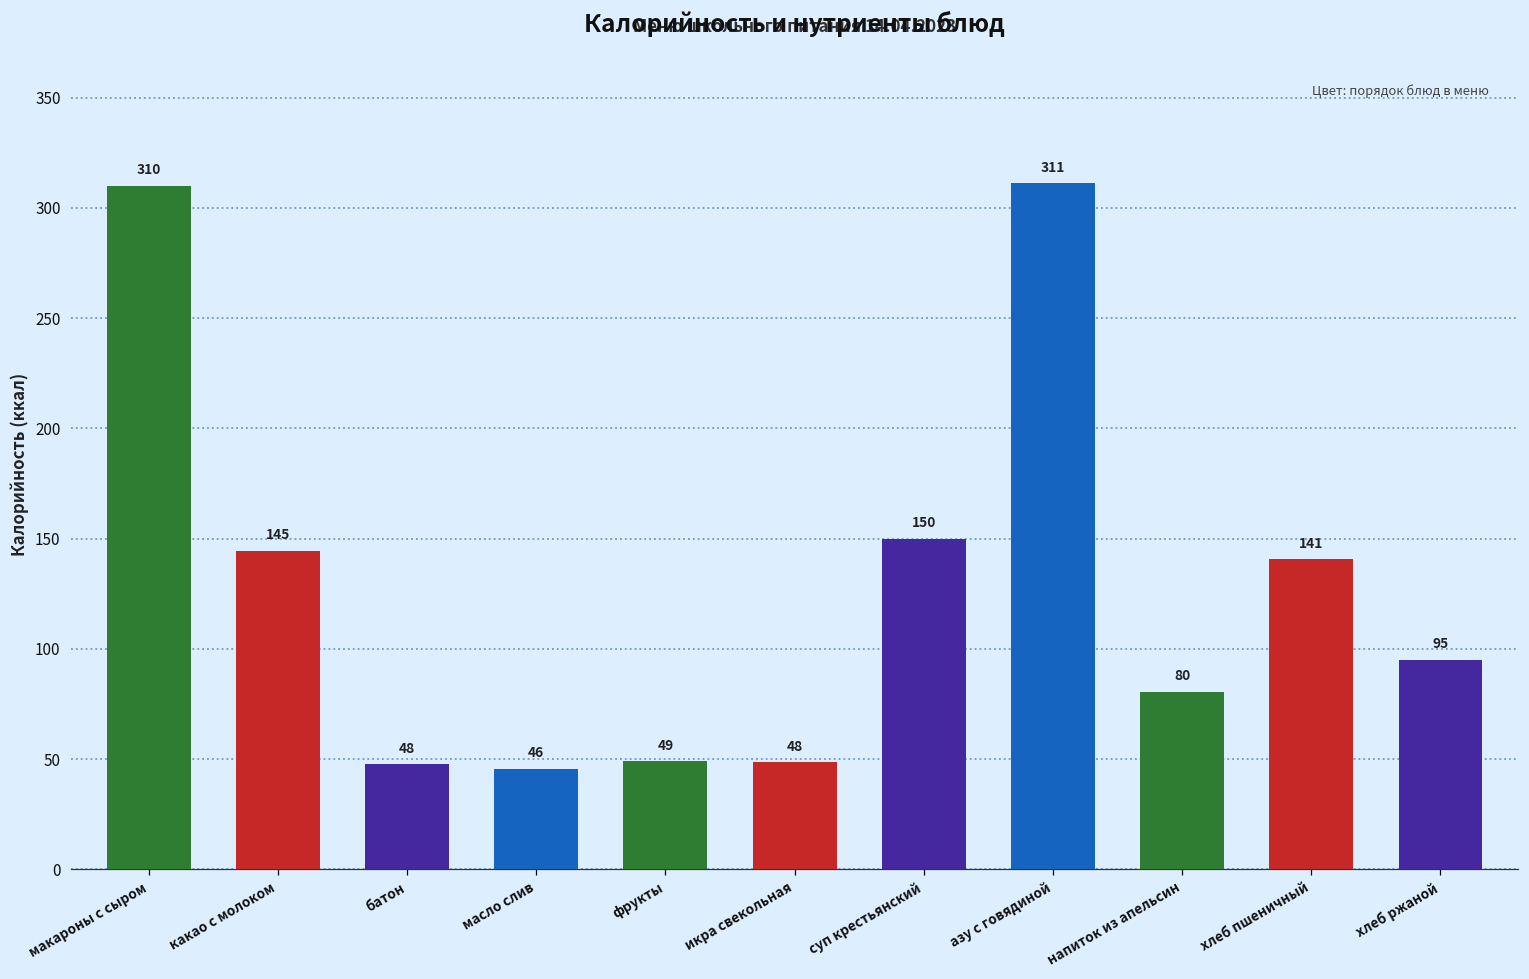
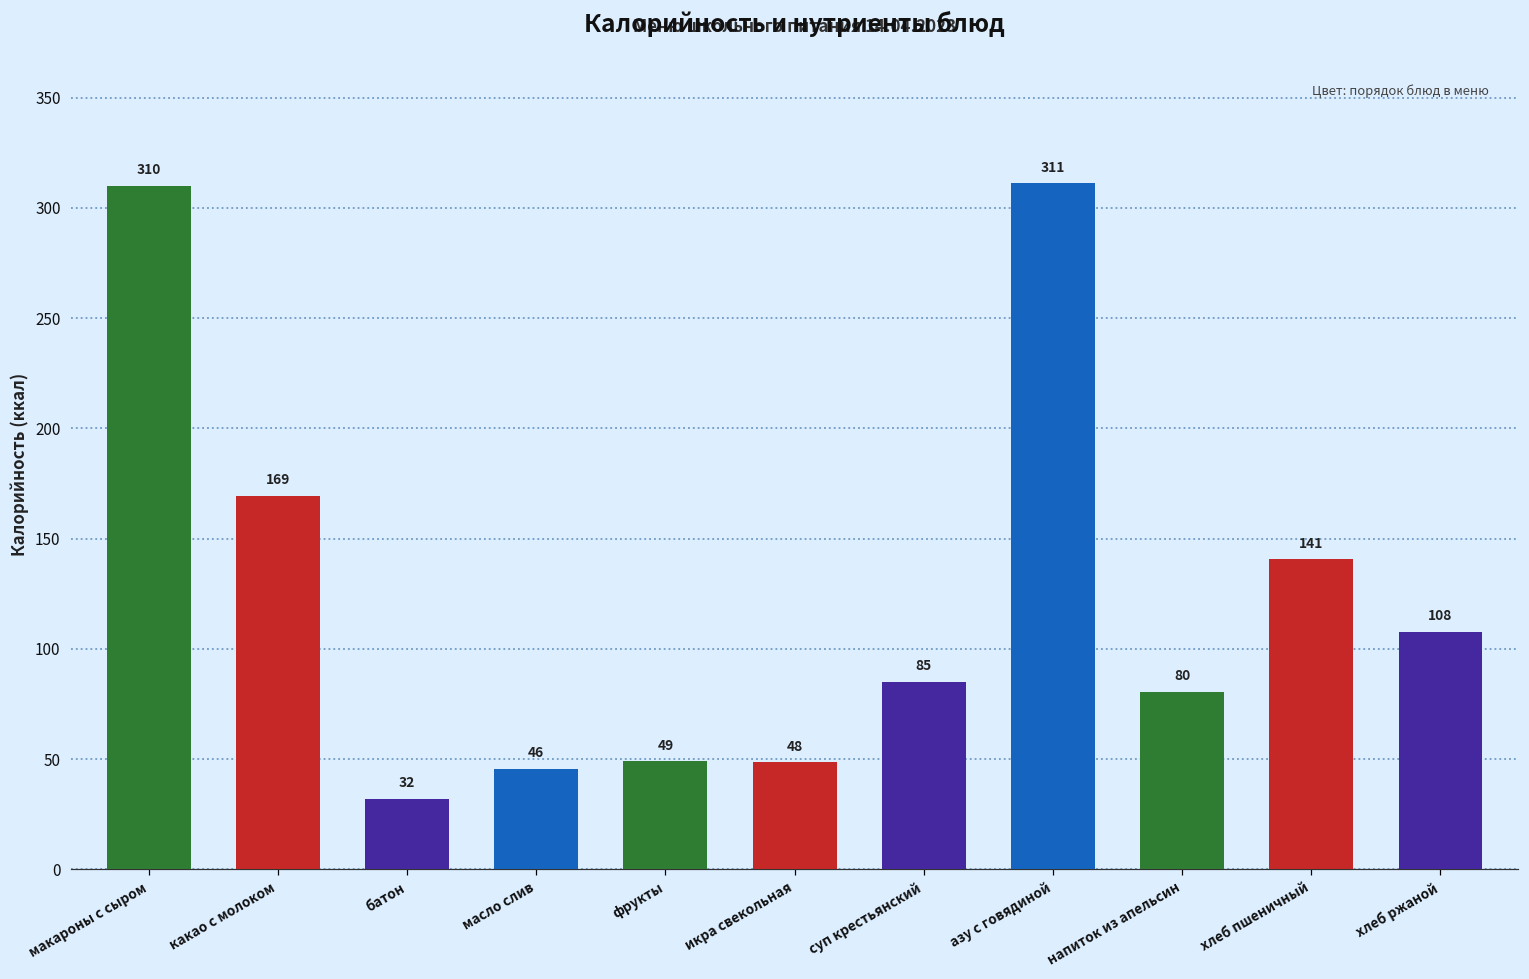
  {
    "макароны с сыром": 310,
-   "какао с молоком": 145,
-   "батон": 48,
+   "какао с молоком": 169,
+   "батон": 32,
    "масло слив": 46,
    "фрукты": 49,
    "икра свекольная": 48,
-   "суп крестьянский": 150,
+   "суп крестьянский": 85,
    "азу с говядиной": 311,
    "напиток из апельсин": 80,
    "хлеб пшеничный": 141,
-   "хлеб ржаной": 95
+   "хлеб ржаной": 108
  }
